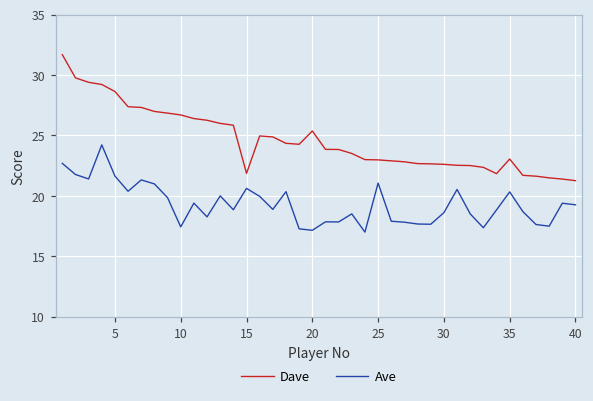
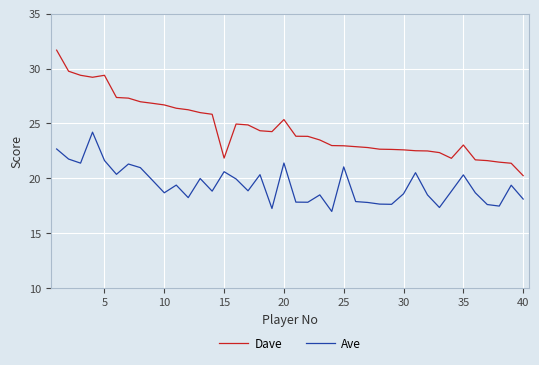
  {
    "Dave": {
-     "5": 28.6,
+     "5": 29.4,
      "10": 26.7,
      "15": 21.9,
      "20": 25.4,
      "25": 23.0,
      "30": 22.6,
      "35": 23.0,
-     "40": 21.3
+     "40": 20.3
    },
    "Ave": {
      "5": 21.6,
-     "10": 17.4,
+     "10": 18.7,
      "15": 20.6,
-     "20": 17.1,
+     "20": 21.4,
      "25": 21.1,
      "30": 18.6,
      "35": 20.3,
-     "40": 19.3
+     "40": 18.1
    }
  }
